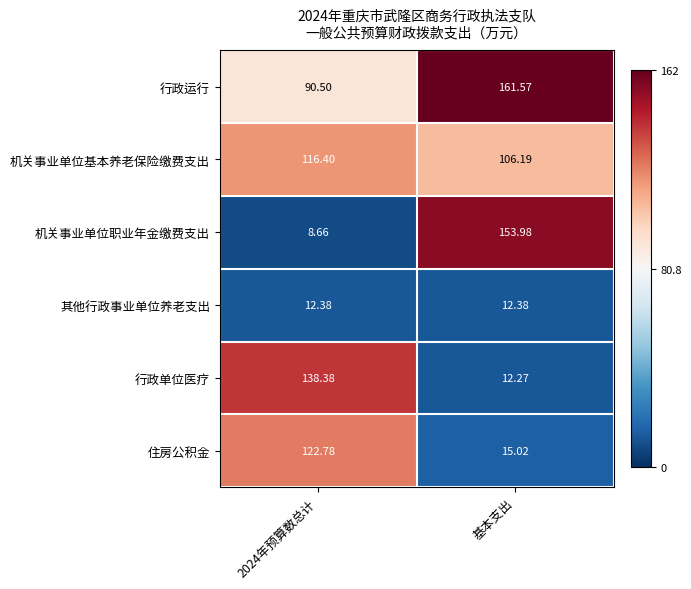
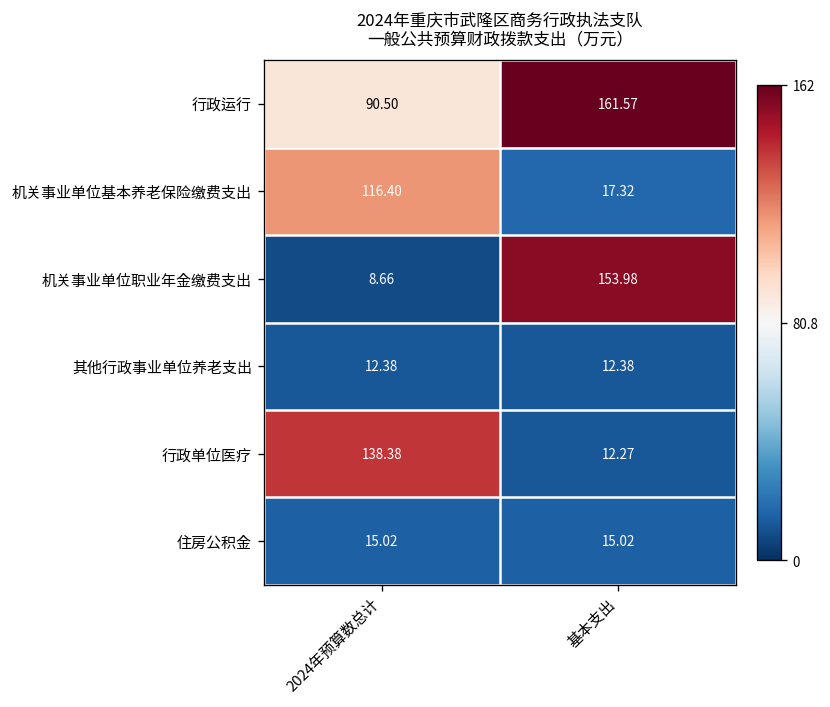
  {
    "行政运行": {
      "2024年预算数总计": 90.50,
      "基本支出": 161.57
    },
    "机关事业单位基本养老保险缴费支出": {
      "2024年预算数总计": 116.40,
-     "基本支出": 106.19
+     "基本支出": 17.32
    },
    "机关事业单位职业年金缴费支出": {
      "2024年预算数总计": 8.66,
      "基本支出": 153.98
    },
    "其他行政事业单位养老支出": {
      "2024年预算数总计": 12.38,
      "基本支出": 12.38
    },
    "行政单位医疗": {
      "2024年预算数总计": 138.38,
      "基本支出": 12.27
    },
    "住房公积金": {
-     "2024年预算数总计": 122.78,
+     "2024年预算数总计": 15.02,
      "基本支出": 15.02
    }
  }
